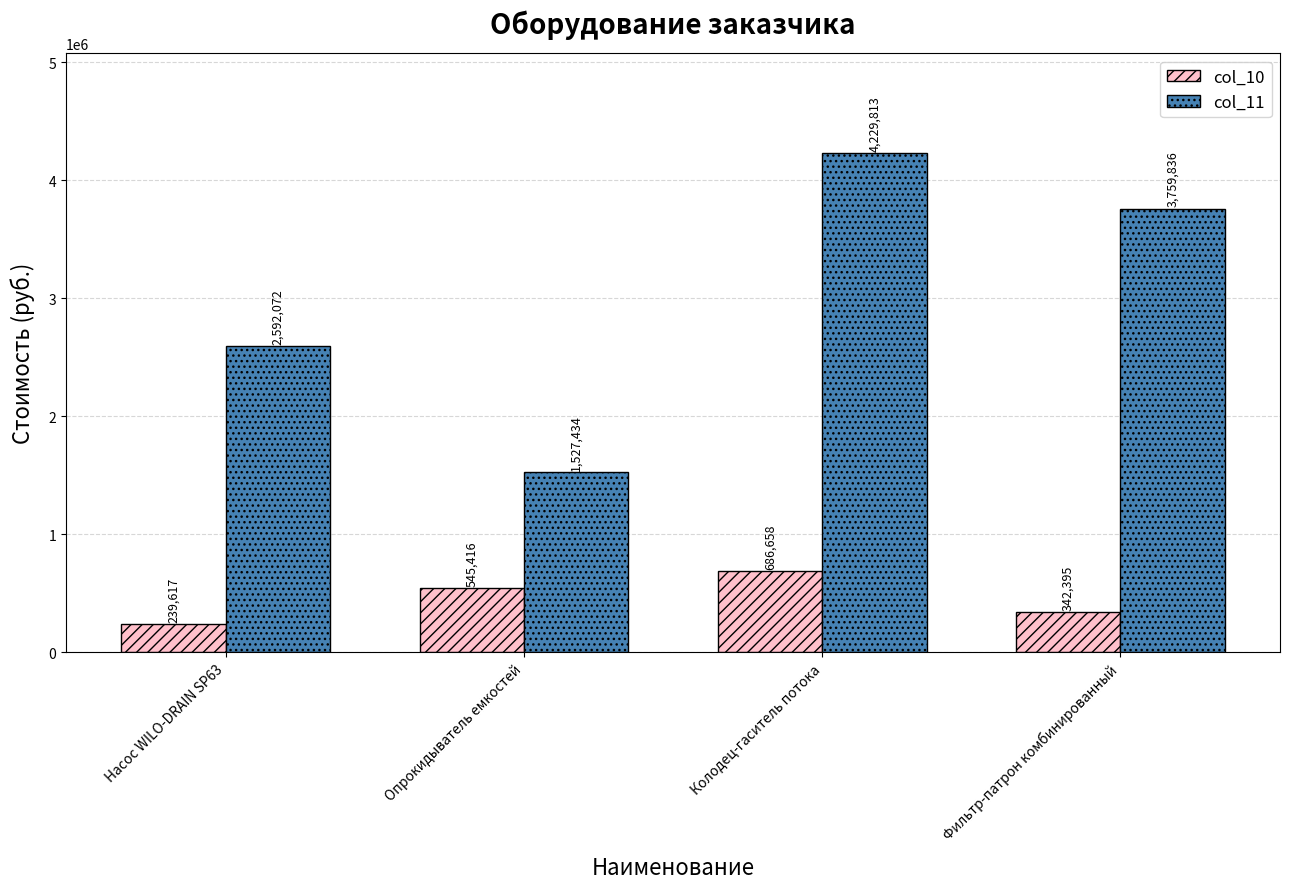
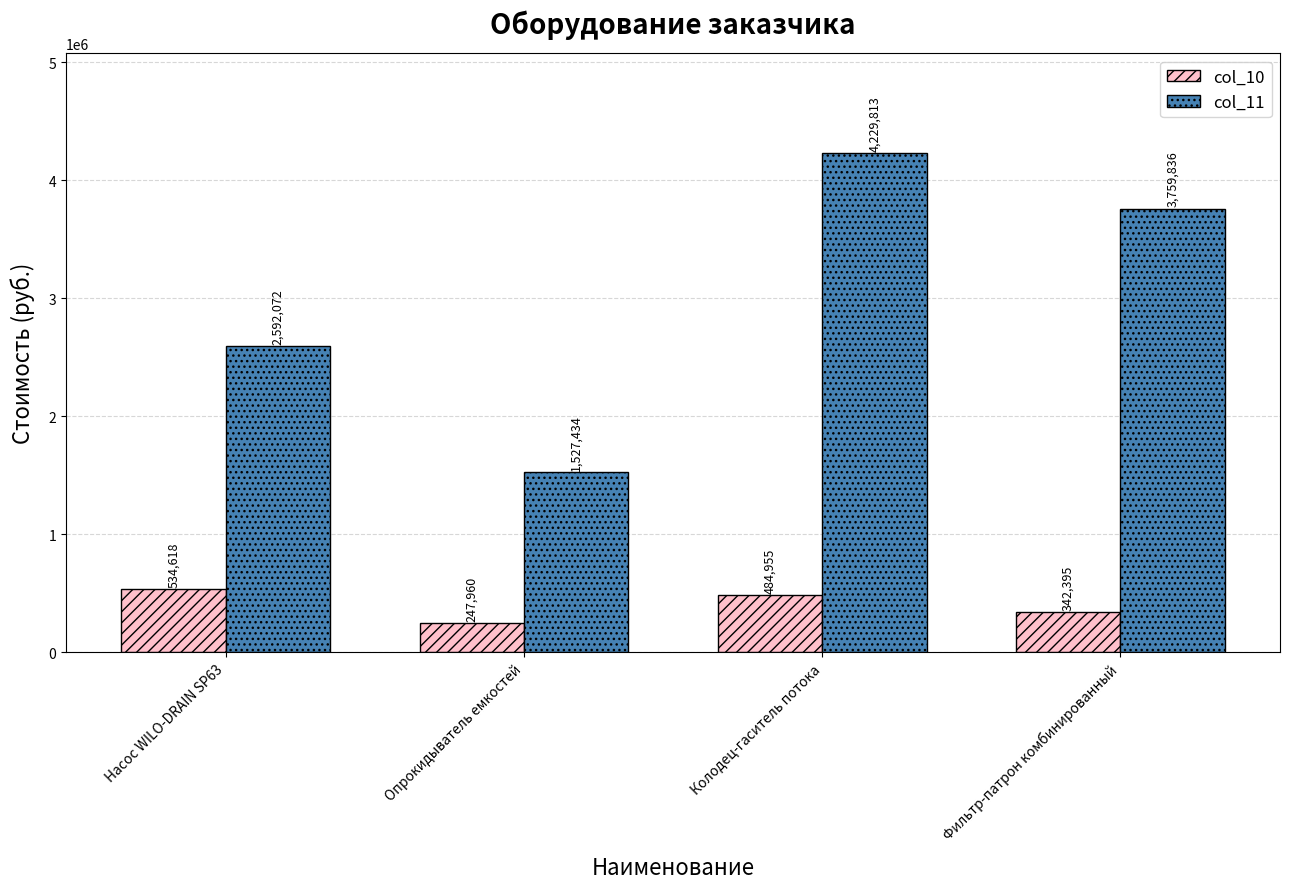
  {
    "col_10": {
-     "Насос WILO-DRAIN SP63": "239,617",
-     "Опрокидыватель емкостей": "545,416",
-     "Колодец-гаситель потока": "686,658",
+     "Насос WILO-DRAIN SP63": "534,618",
+     "Опрокидыватель емкостей": "247,960",
+     "Колодец-гаситель потока": "484,955",
      "Фильтр-патрон комбинированный": "342,395"
    },
    "col_11": {
      "Насос WILO-DRAIN SP63": "2,592,072",
      "Опрокидыватель емкостей": "1,527,434",
      "Колодец-гаситель потока": "4,229,813",
      "Фильтр-патрон комбинированный": "3,759,836"
    }
  }
